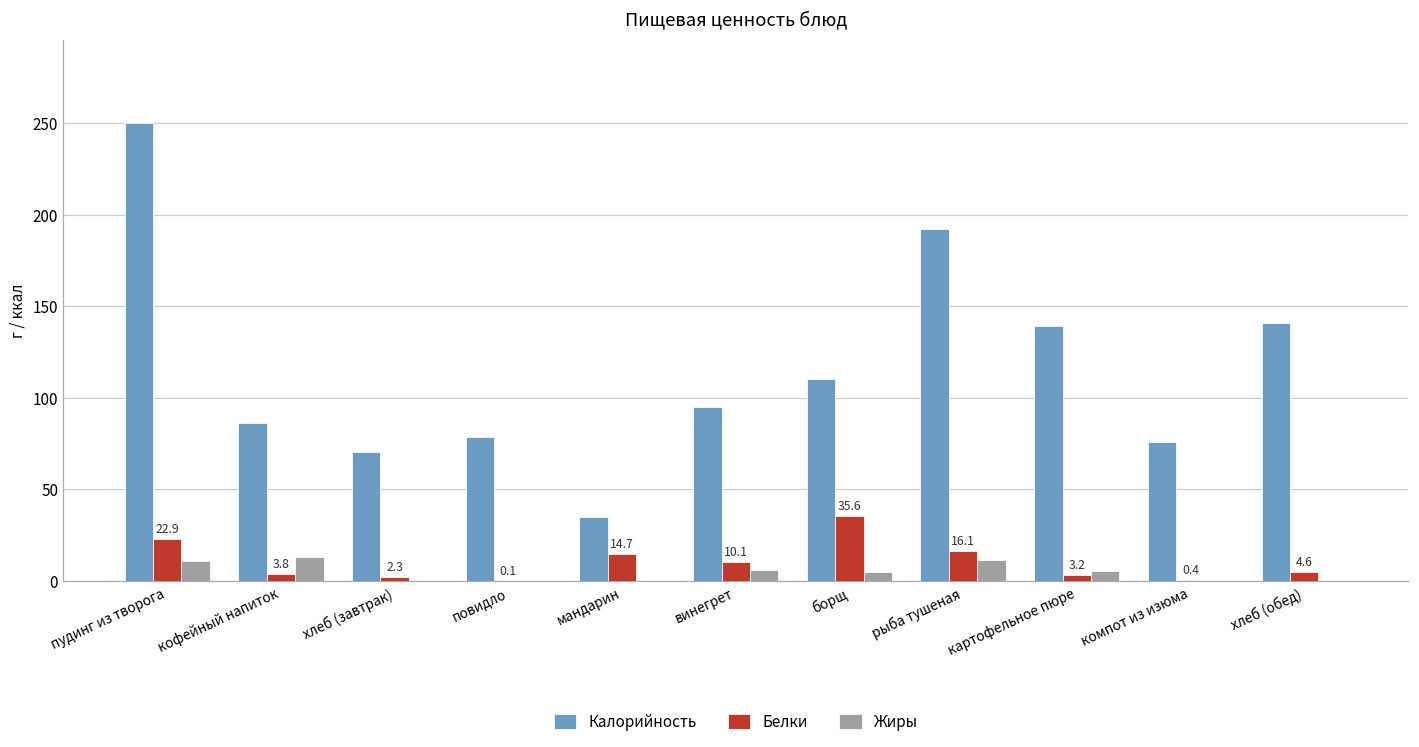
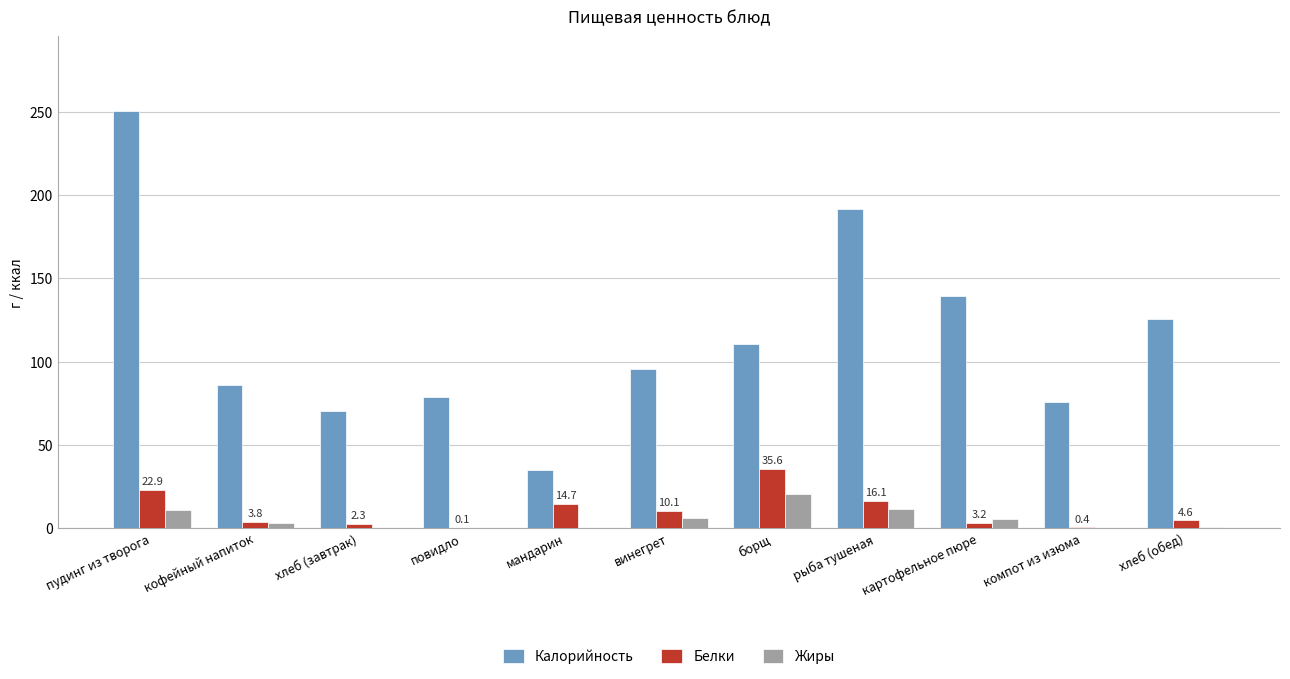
  {
    "Калорийность": {
      "пудинг из творога": 250,
      "кофейный напиток": 86,
      "хлеб (завтрак)": 70,
      "повидло": 79,
      "мандарин": 35,
      "винегрет": 95,
      "борщ": 110,
      "рыба тушеная": 192,
      "картофельное пюре": 139,
      "компот из изюма": 76,
-     "хлеб (обед)": 141
+     "хлеб (обед)": 126
    },
    "Белки": {
      "пудинг из творога": 22.9,
      "кофейный напиток": 3.8,
      "хлеб (завтрак)": 2.3,
      "повидло": 0.1,
      "мандарин": 14.7,
      "винегрет": 10.1,
      "борщ": 35.6,
      "рыба тушеная": 16.1,
      "картофельное пюре": 3.2,
      "компот из изюма": 0.4,
      "хлеб (обед)": 4.6
    },
    "Жиры": {
      "пудинг из творога": 11,
-     "кофейный напиток": 13,
+     "кофейный напиток": 3,
      "повидло": 0,
      "винегрет": 6,
-     "борщ": 5,
+     "борщ": 20,
      "рыба тушеная": 11,
      "картофельное пюре": 5
    }
  }
